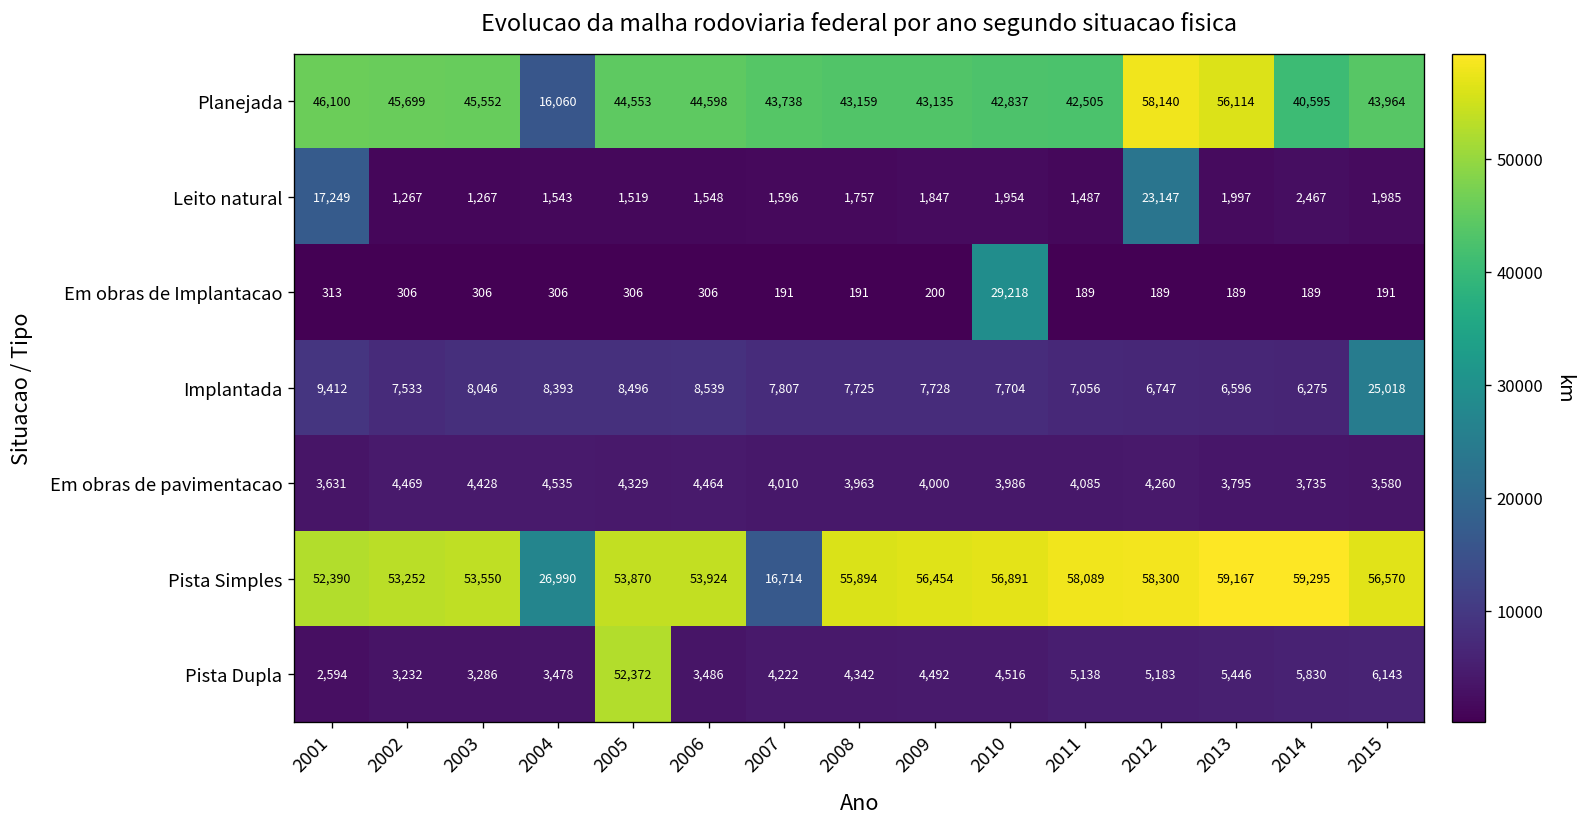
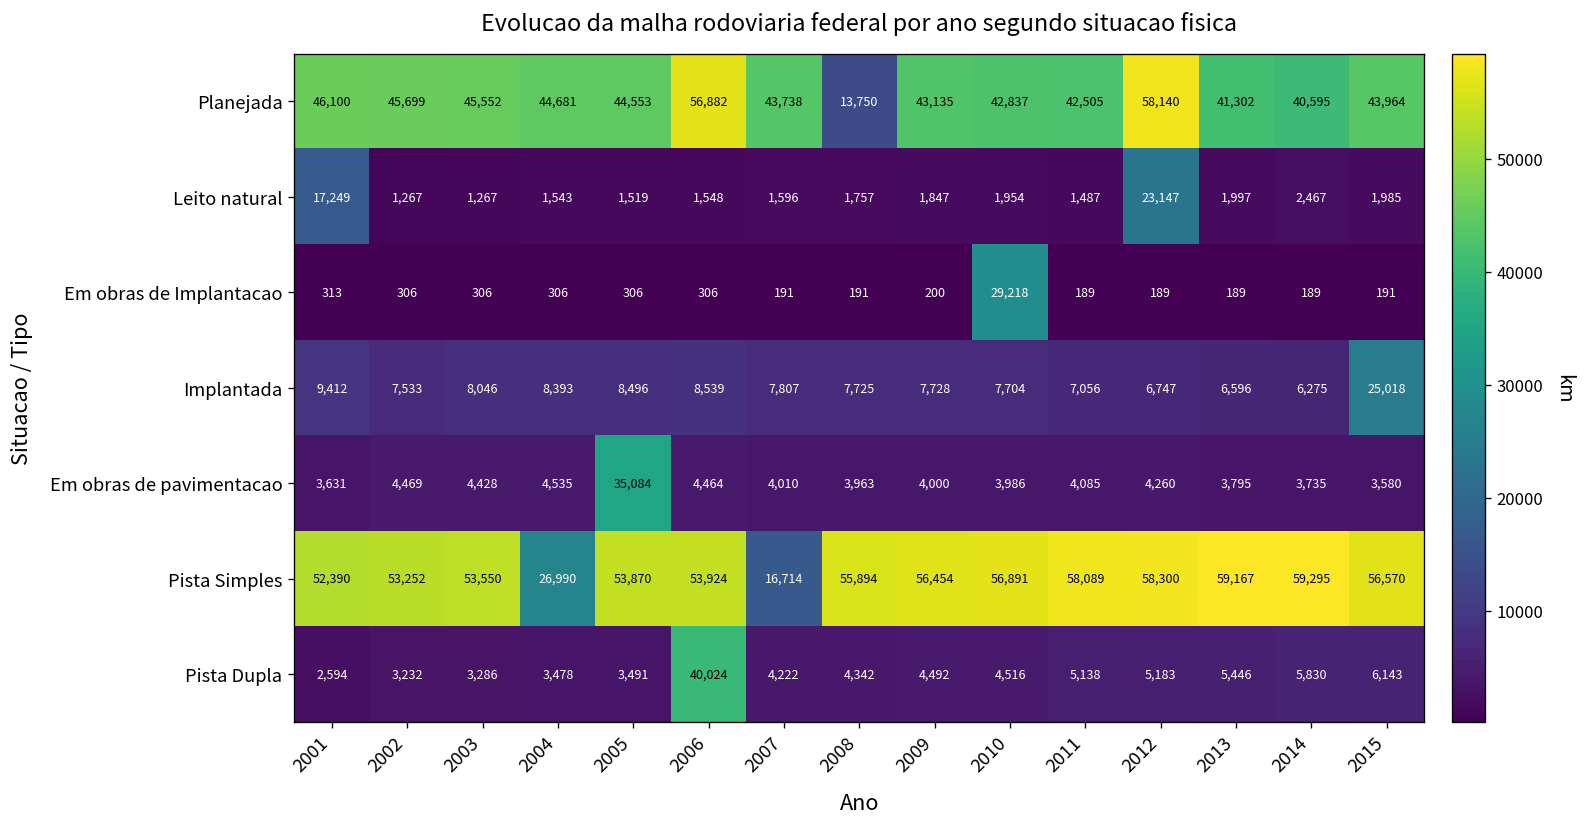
  {
    "Planejada": {
      "2001": "46,100",
      "2002": "45,699",
      "2003": "45,552",
-     "2004": "16,060",
+     "2004": "44,681",
      "2005": "44,553",
-     "2006": "44,598",
+     "2006": "56,882",
      "2007": "43,738",
-     "2008": "43,159",
+     "2008": "13,750",
      "2009": "43,135",
      "2010": "42,837",
      "2011": "42,505",
      "2012": "58,140",
-     "2013": "56,114",
+     "2013": "41,302",
      "2014": "40,595",
      "2015": "43,964"
    },
    "Leito natural": {
      "2001": "17,249",
      "2002": "1,267",
      "2003": "1,267",
      "2004": "1,543",
      "2005": "1,519",
      "2006": "1,548",
      "2007": "1,596",
      "2008": "1,757",
      "2009": "1,847",
      "2010": "1,954",
      "2011": "1,487",
      "2012": "23,147",
      "2013": "1,997",
      "2014": "2,467",
      "2015": "1,985"
    },
    "Em obras de Implantacao": {
      "2001": "313",
      "2002": "306",
      "2003": "306",
      "2004": "306",
      "2005": "306",
      "2006": "306",
      "2007": "191",
      "2008": "191",
      "2009": "200",
      "2010": "29,218",
      "2011": "189",
      "2012": "189",
      "2013": "189",
      "2014": "189",
      "2015": "191"
    },
    "Implantada": {
      "2001": "9,412",
      "2002": "7,533",
      "2003": "8,046",
      "2004": "8,393",
      "2005": "8,496",
      "2006": "8,539",
      "2007": "7,807",
      "2008": "7,725",
      "2009": "7,728",
      "2010": "7,704",
      "2011": "7,056",
      "2012": "6,747",
      "2013": "6,596",
      "2014": "6,275",
      "2015": "25,018"
    },
    "Em obras de pavimentacao": {
      "2001": "3,631",
      "2002": "4,469",
      "2003": "4,428",
      "2004": "4,535",
-     "2005": "4,329",
+     "2005": "35,084",
      "2006": "4,464",
      "2007": "4,010",
      "2008": "3,963",
      "2009": "4,000",
      "2010": "3,986",
      "2011": "4,085",
      "2012": "4,260",
      "2013": "3,795",
      "2014": "3,735",
      "2015": "3,580"
    },
    "Pista Simples": {
      "2001": "52,390",
      "2002": "53,252",
      "2003": "53,550",
      "2004": "26,990",
      "2005": "53,870",
      "2006": "53,924",
      "2007": "16,714",
      "2008": "55,894",
      "2009": "56,454",
      "2010": "56,891",
      "2011": "58,089",
      "2012": "58,300",
      "2013": "59,167",
      "2014": "59,295",
      "2015": "56,570"
    },
    "Pista Dupla": {
      "2001": "2,594",
      "2002": "3,232",
      "2003": "3,286",
      "2004": "3,478",
-     "2005": "52,372",
-     "2006": "3,486",
+     "2005": "3,491",
+     "2006": "40,024",
      "2007": "4,222",
      "2008": "4,342",
      "2009": "4,492",
      "2010": "4,516",
      "2011": "5,138",
      "2012": "5,183",
      "2013": "5,446",
      "2014": "5,830",
      "2015": "6,143"
    }
  }
